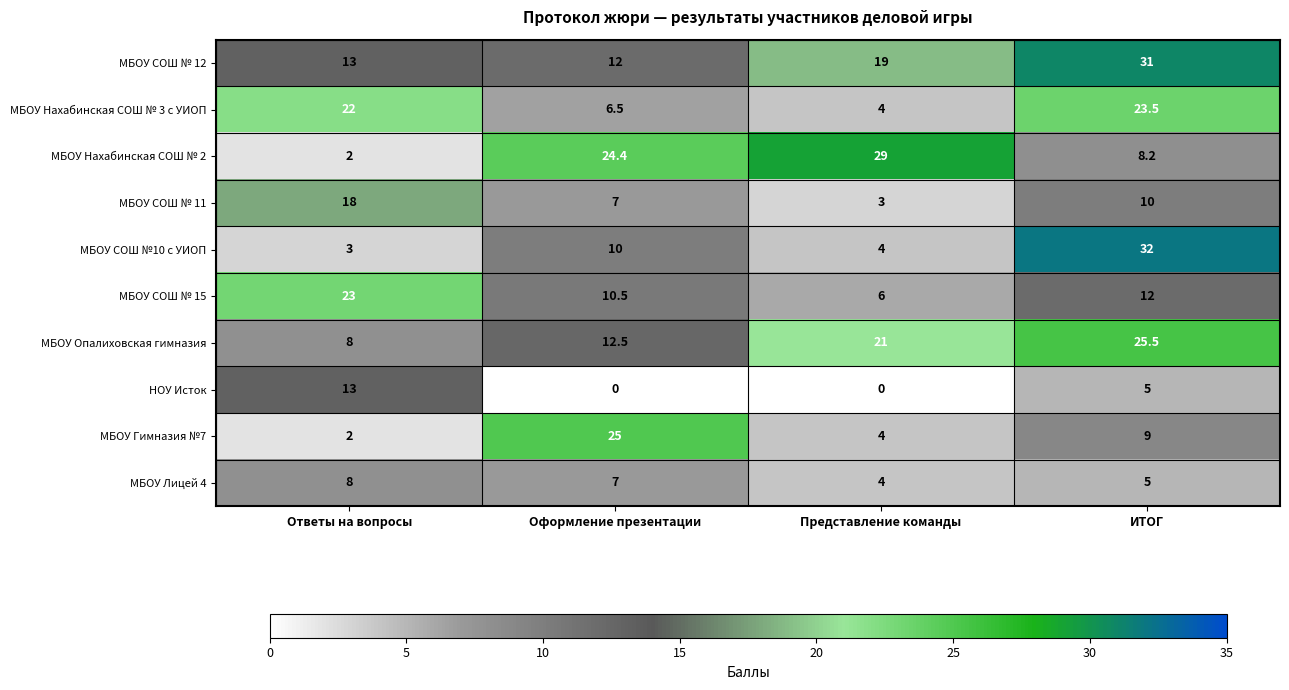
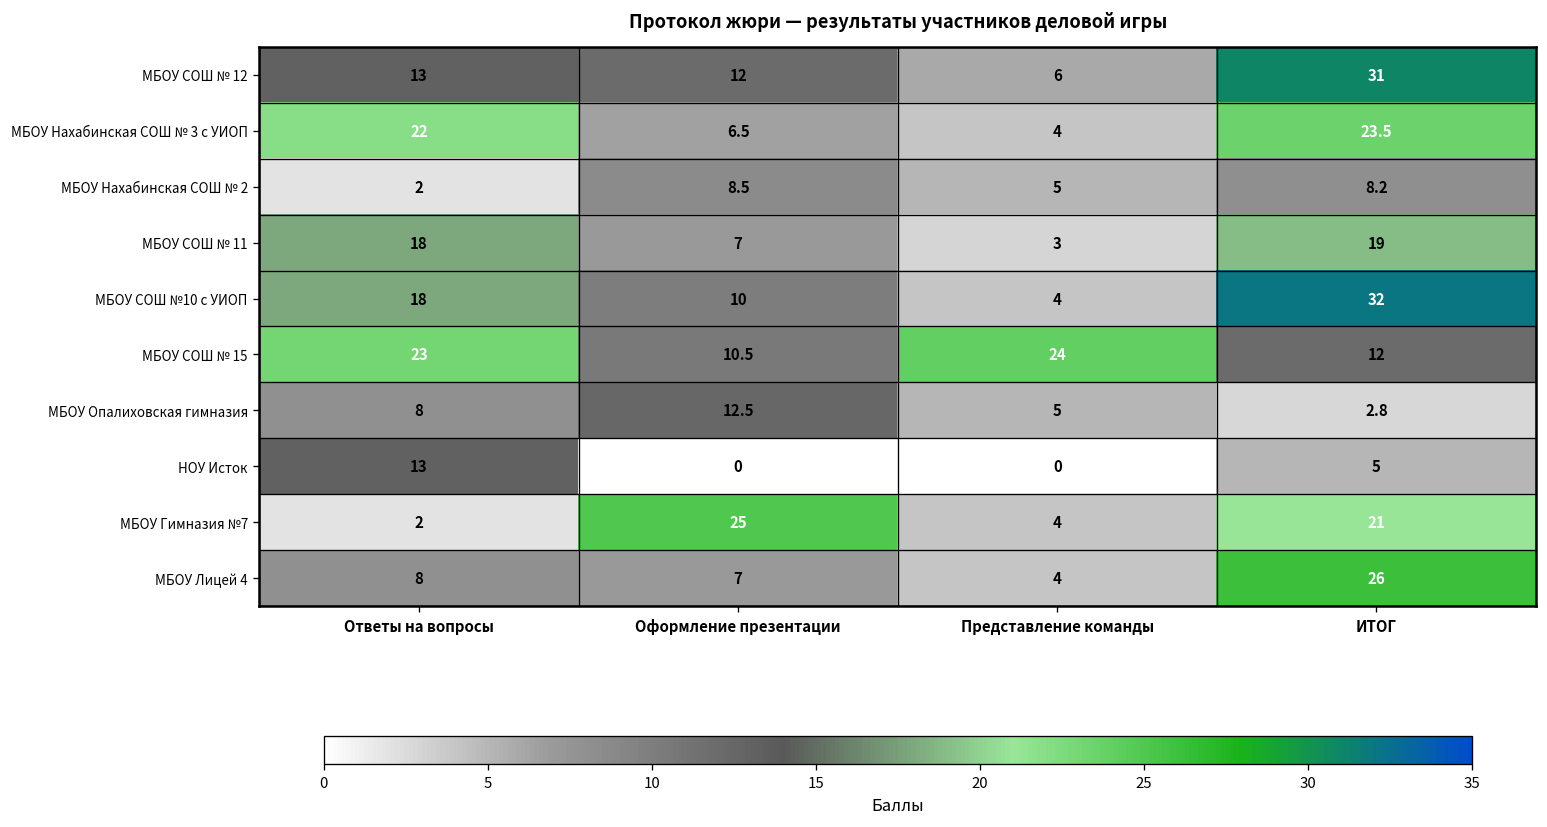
  {
    "МБОУ СОШ № 12": {
      "Ответы на вопросы": 13,
      "Оформление презентации": 12,
-     "Представление команды": 19,
+     "Представление команды": 6,
      "ИТОГ": 31
    },
    "МБОУ Нахабинская СОШ № 3 с УИОП": {
      "Ответы на вопросы": 22,
      "Оформление презентации": 6.5,
      "Представление команды": 4,
      "ИТОГ": 23.5
    },
    "МБОУ Нахабинская СОШ № 2": {
      "Ответы на вопросы": 2,
-     "Оформление презентации": 24.4,
-     "Представление команды": 29,
+     "Оформление презентации": 8.5,
+     "Представление команды": 5,
      "ИТОГ": 8.2
    },
    "МБОУ СОШ № 11": {
      "Ответы на вопросы": 18,
      "Оформление презентации": 7,
      "Представление команды": 3,
-     "ИТОГ": 10
+     "ИТОГ": 19
    },
    "МБОУ СОШ №10 с УИОП": {
-     "Ответы на вопросы": 3,
+     "Ответы на вопросы": 18,
      "Оформление презентации": 10,
      "Представление команды": 4,
      "ИТОГ": 32
    },
    "МБОУ СОШ № 15": {
      "Ответы на вопросы": 23,
      "Оформление презентации": 10.5,
-     "Представление команды": 6,
+     "Представление команды": 24,
      "ИТОГ": 12
    },
    "МБОУ Опалиховская гимназия": {
      "Ответы на вопросы": 8,
      "Оформление презентации": 12.5,
-     "Представление команды": 21,
-     "ИТОГ": 25.5
+     "Представление команды": 5,
+     "ИТОГ": 2.8
    },
    "НОУ Исток": {
      "Ответы на вопросы": 13,
      "Оформление презентации": 0,
      "Представление команды": 0,
      "ИТОГ": 5
    },
    "МБОУ Гимназия №7": {
      "Ответы на вопросы": 2,
      "Оформление презентации": 25,
      "Представление команды": 4,
-     "ИТОГ": 9
+     "ИТОГ": 21
    },
    "МБОУ Лицей 4": {
      "Ответы на вопросы": 8,
      "Оформление презентации": 7,
      "Представление команды": 4,
-     "ИТОГ": 5
+     "ИТОГ": 26
    }
  }
